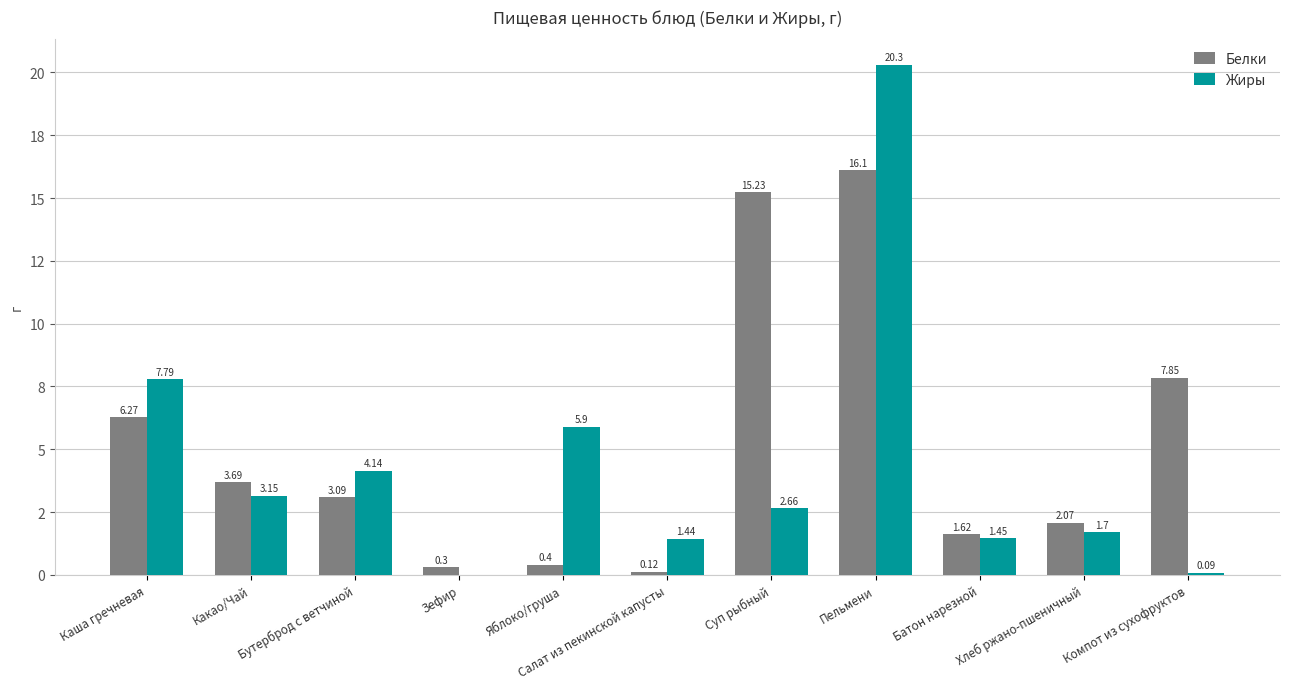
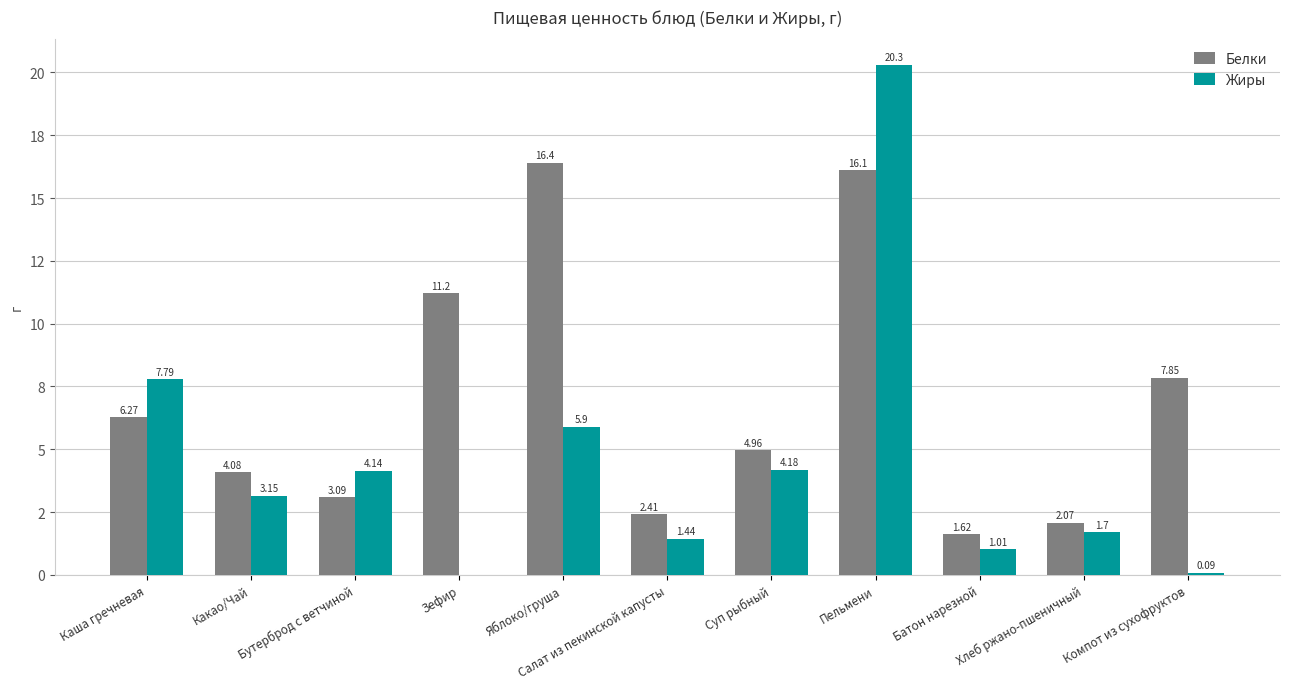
  {
    "Белки": {
      "Каша гречневая": 6.27,
-     "Какао/Чай": 3.69,
+     "Какао/Чай": 4.08,
      "Бутерброд с ветчиной": 3.09,
-     "Зефир": 0.3,
-     "Яблоко/груша": 0.4,
-     "Салат из пекинской капусты": 0.12,
-     "Суп рыбный": 15.23,
+     "Зефир": 11.2,
+     "Яблоко/груша": 16.4,
+     "Салат из пекинской капусты": 2.41,
+     "Суп рыбный": 4.96,
      "Пельмени": 16.1,
      "Батон нарезной": 1.62,
      "Хлеб ржано-пшеничный": 2.07,
      "Компот из сухофруктов": 7.85
    },
    "Жиры": {
      "Каша гречневая": 7.79,
      "Какао/Чай": 3.15,
      "Бутерброд с ветчиной": 4.14,
      "Яблоко/груша": 5.9,
      "Салат из пекинской капусты": 1.44,
-     "Суп рыбный": 2.66,
+     "Суп рыбный": 4.18,
      "Пельмени": 20.3,
-     "Батон нарезной": 1.45,
+     "Батон нарезной": 1.01,
      "Хлеб ржано-пшеничный": 1.7,
      "Компот из сухофруктов": 0.09
    }
  }
